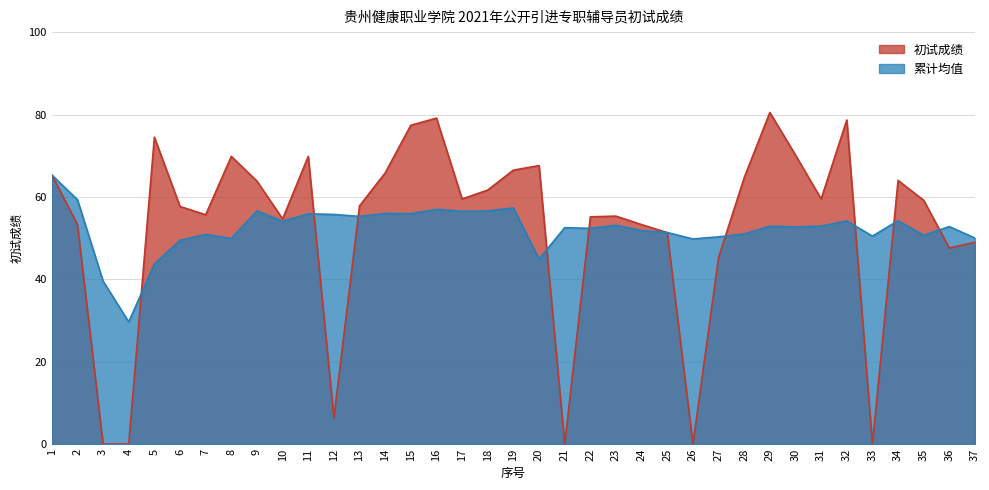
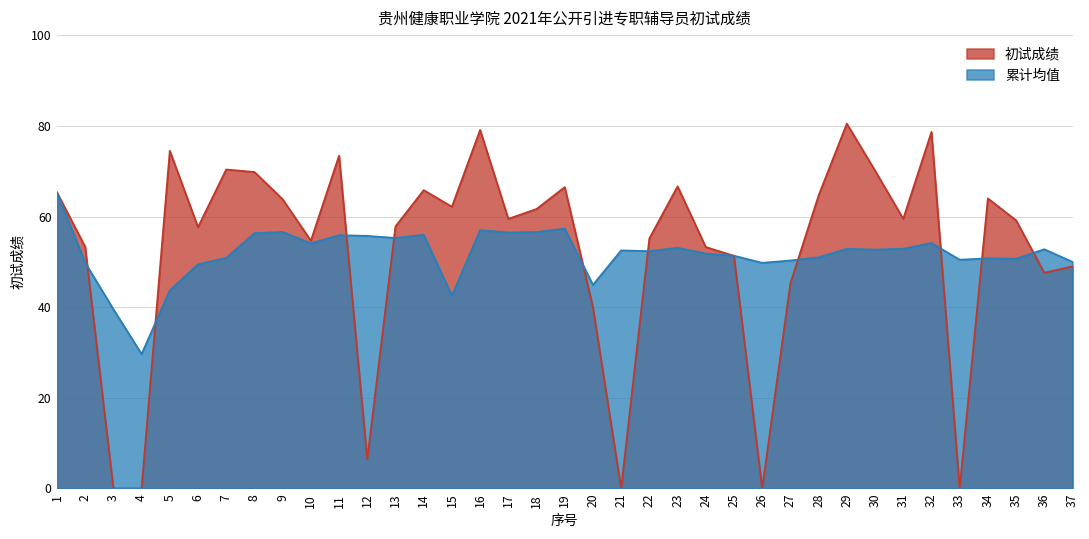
  {
    "初试成绩": {
      "2": 53,
      "3": 0,
      "4": 0,
      "5": 75,
      "6": 58,
-     "7": 56,
+     "7": 70,
      "8": 70,
      "9": 64,
-     "11": 70,
+     "11": 73,
      "12": 6,
      "13": 58,
      "14": 66,
-     "15": 77,
+     "15": 62,
      "16": 79,
      "17": 60,
      "18": 62,
      "19": 67,
-     "20": 68,
+     "20": 40,
      "21": 0,
      "22": 55,
-     "23": 55,
+     "23": 67,
      "24": 53,
      "26": 0,
      "27": 45,
      "28": 65,
      "29": 81,
      "30": 70,
      "31": 60,
      "32": 79,
      "33": 0,
      "34": 64,
      "35": 59,
      "36": 48,
      "37": 49
    },
    "累计均值": {
-     "2": 59,
+     "2": 50,
      "3": 40,
      "4": 30,
      "5": 44,
      "6": 49,
      "7": 51,
-     "8": 50,
+     "8": 56,
      "9": 57,
      "11": 56,
      "12": 56,
      "13": 55,
      "14": 56,
-     "15": 56,
+     "15": 43,
      "16": 57,
      "17": 57,
      "18": 57,
      "19": 57,
      "20": 45,
      "21": 53,
      "22": 52,
      "23": 53,
      "24": 52,
      "26": 50,
      "27": 50,
      "28": 51,
      "29": 53,
      "30": 53,
      "31": 53,
      "32": 54,
      "33": 50,
-     "34": 54,
+     "34": 51,
      "35": 51,
      "36": 53,
      "37": 50
    }
  }
